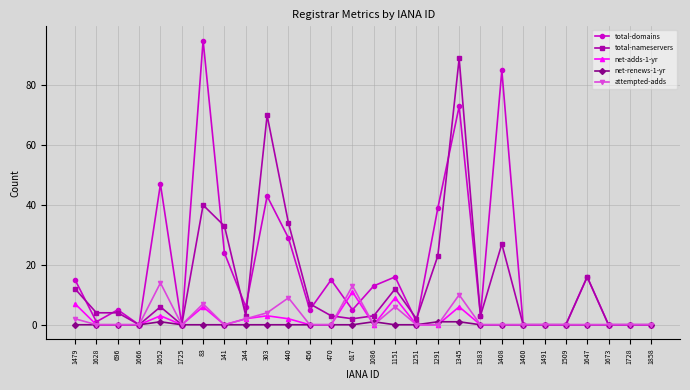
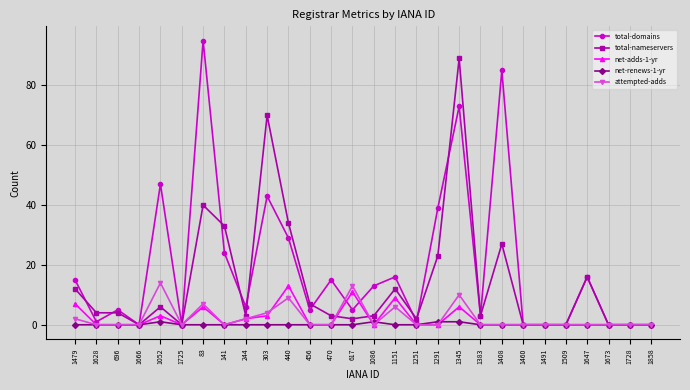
  {
    "net-adds-1-yr": {
      "1479": 7,
      "1052": 3,
      "83": 6,
      "303": 3,
-     "440": 2,
+     "440": 13,
      "617": 11,
      "1151": 9,
      "1345": 6
    },
    "attempted-adds": {
      "1479": 2,
      "1052": 14,
      "83": 7,
      "303": 4,
      "440": 9,
      "617": 13,
      "1151": 6,
      "1345": 10
    }
  }
